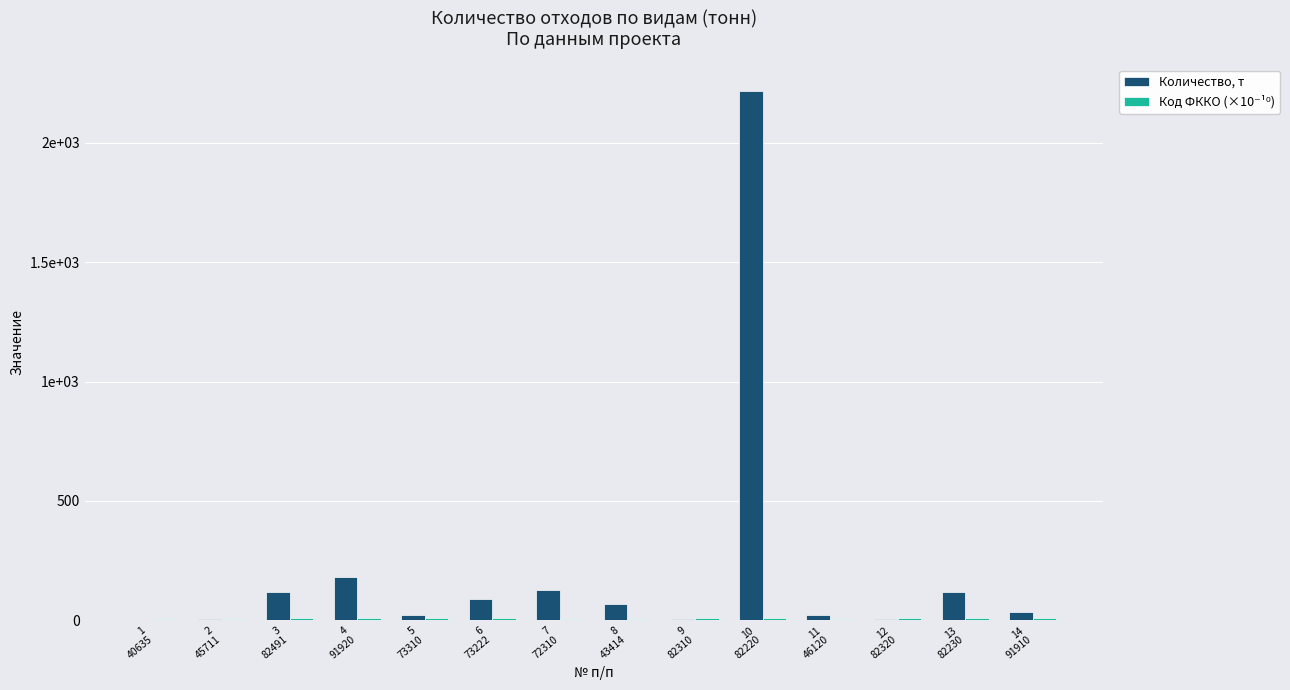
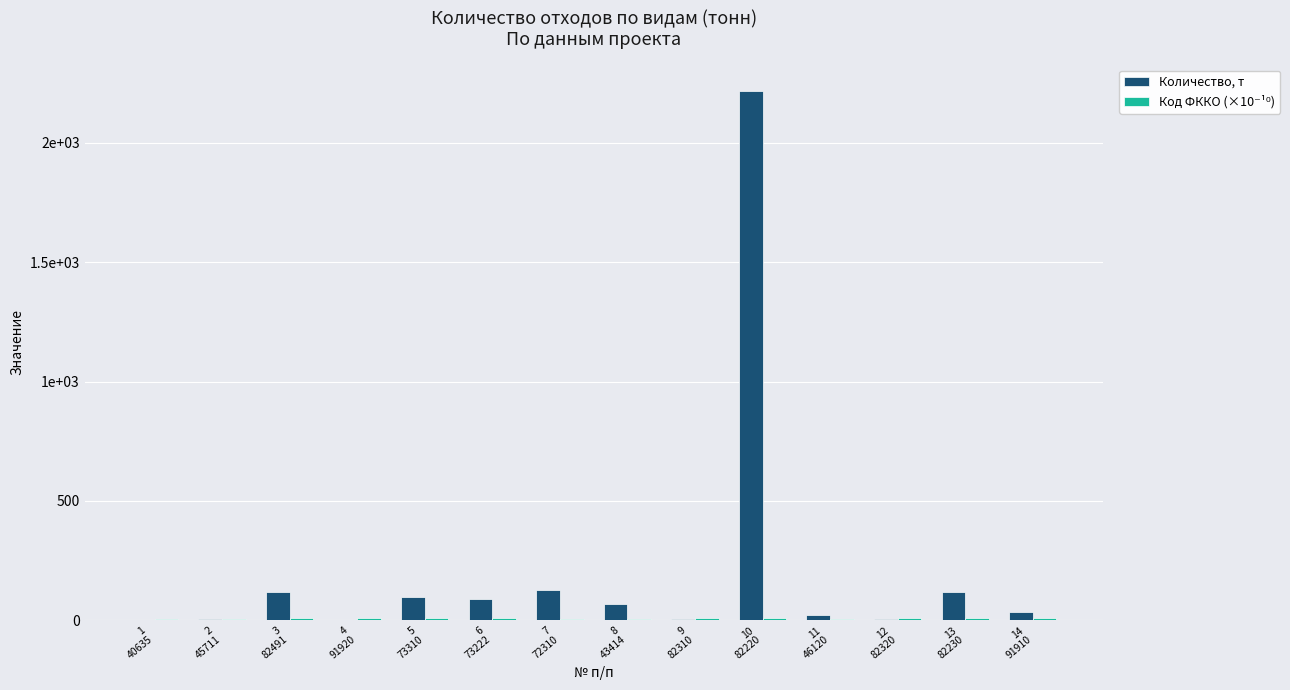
  {
    "Количество, т": {
      "3 82491": 120,
-     "4 91920": 180,
-     "5 73310": 20,
+     "4 91920": 0,
+     "5 73310": 100,
      "6 73222": 90,
      "7 72310": 130,
      "8 43414": 70,
      "10 82220": 2220,
      "11 46120": 20,
      "13 82230": 120,
      "14 91910": 30
    }
  }
